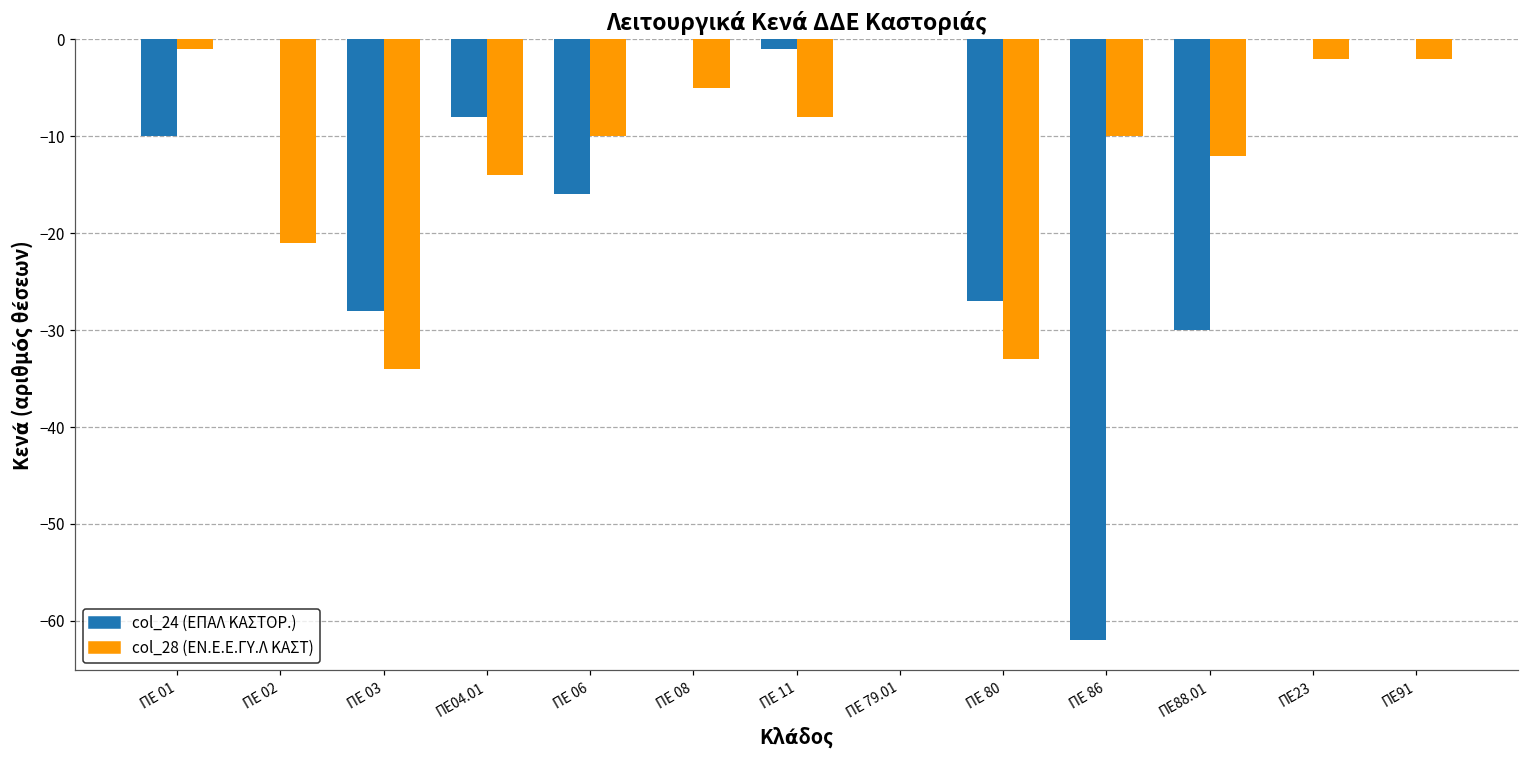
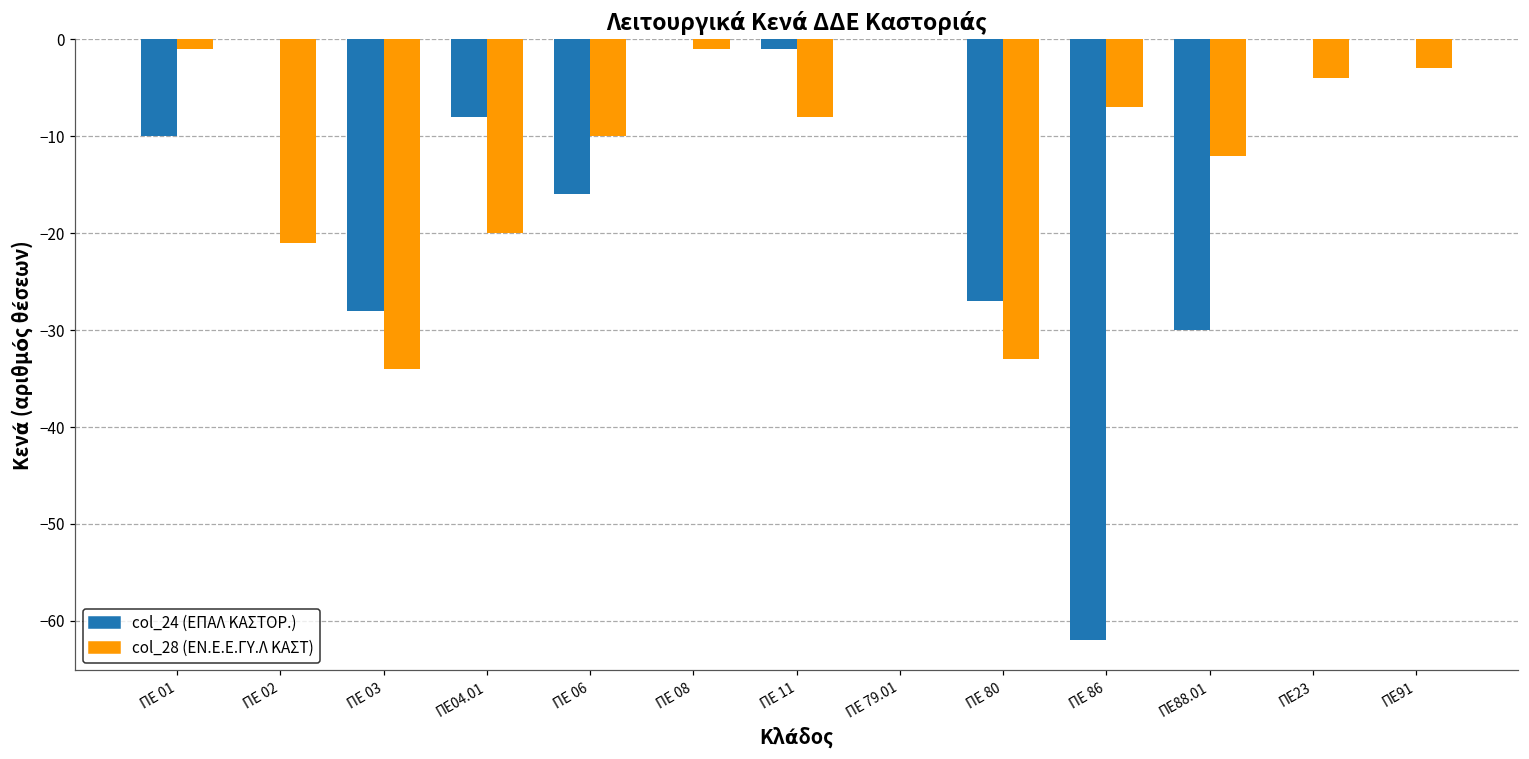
  {
    "col_24 (ΕΠΑΛ ΚΑΣΤΟΡ.)": {
      "ΠΕ 01": -10,
      "ΠΕ 02": 0,
      "ΠΕ 03": -28,
      "ΠΕ04.01": -8,
      "ΠΕ 06": -16,
      "ΠΕ 08": 0,
      "ΠΕ 11": -1,
      "ΠΕ 79.01": 0,
      "ΠΕ 80": -27,
      "ΠΕ 86": -62,
      "ΠΕ88.01": -30,
      "ΠΕ23": 0,
      "ΠΕ91": 0
    },
    "col_28 (ΕΝ.Ε.Ε.ΓΥ.Λ ΚΑΣΤ)": {
      "ΠΕ 01": -1,
      "ΠΕ 02": -21,
      "ΠΕ 03": -34,
-     "ΠΕ04.01": -14,
+     "ΠΕ04.01": -20,
      "ΠΕ 06": -10,
-     "ΠΕ 08": -5,
+     "ΠΕ 08": -1,
      "ΠΕ 11": -8,
      "ΠΕ 79.01": 0,
      "ΠΕ 80": -33,
-     "ΠΕ 86": -10,
+     "ΠΕ 86": -7,
      "ΠΕ88.01": -12,
-     "ΠΕ23": -2,
-     "ΠΕ91": -2
+     "ΠΕ23": -4,
+     "ΠΕ91": -3
    }
  }
